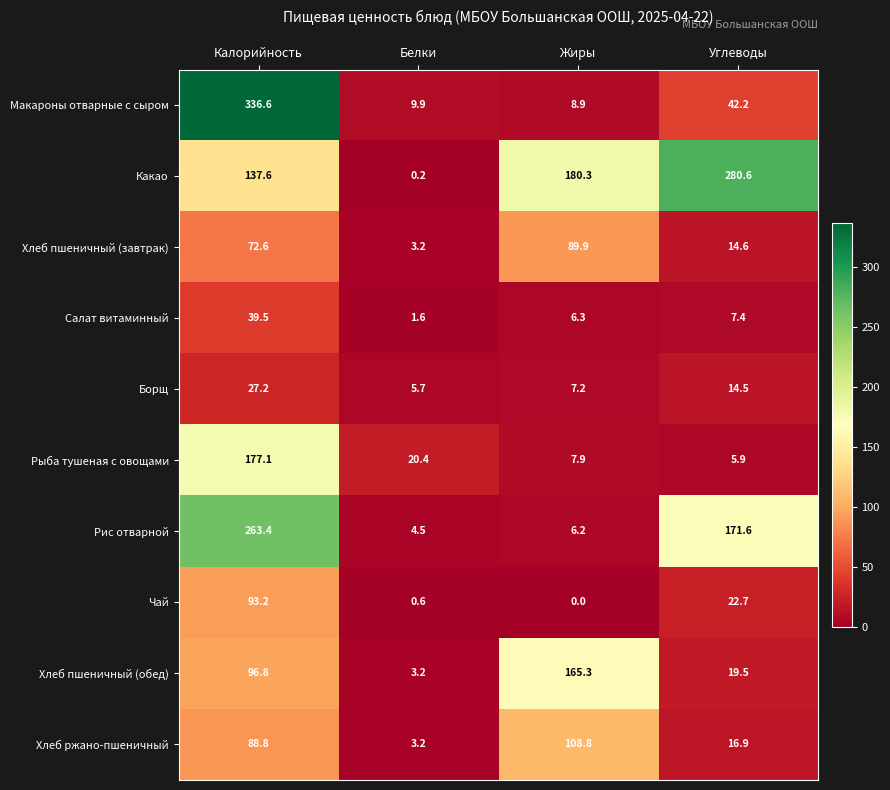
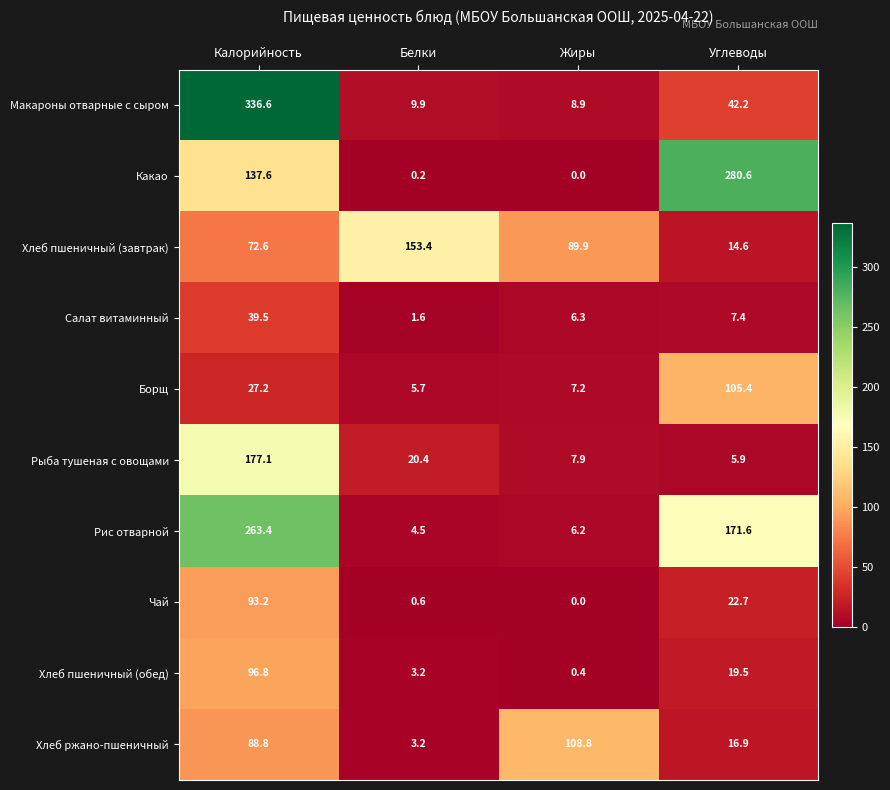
  {
    "Макароны отварные с сыром": {
      "Калорийность": 336.6,
      "Белки": 9.9,
      "Жиры": 8.9,
      "Углеводы": 42.2
    },
    "Какао": {
      "Калорийность": 137.6,
      "Белки": 0.2,
-     "Жиры": 180.3,
+     "Жиры": 0.0,
      "Углеводы": 280.6
    },
    "Хлеб пшеничный (завтрак)": {
      "Калорийность": 72.6,
-     "Белки": 3.2,
+     "Белки": 153.4,
      "Жиры": 89.9,
      "Углеводы": 14.6
    },
    "Салат витаминный": {
      "Калорийность": 39.5,
      "Белки": 1.6,
      "Жиры": 6.3,
      "Углеводы": 7.4
    },
    "Борщ": {
      "Калорийность": 27.2,
      "Белки": 5.7,
      "Жиры": 7.2,
-     "Углеводы": 14.5
+     "Углеводы": 105.4
    },
    "Рыба тушеная с овощами": {
      "Калорийность": 177.1,
      "Белки": 20.4,
      "Жиры": 7.9,
      "Углеводы": 5.9
    },
    "Рис отварной": {
      "Калорийность": 263.4,
      "Белки": 4.5,
      "Жиры": 6.2,
      "Углеводы": 171.6
    },
    "Чай": {
      "Калорийность": 93.2,
      "Белки": 0.6,
      "Жиры": 0.0,
      "Углеводы": 22.7
    },
    "Хлеб пшеничный (обед)": {
      "Калорийность": 96.8,
      "Белки": 3.2,
-     "Жиры": 165.3,
+     "Жиры": 0.4,
      "Углеводы": 19.5
    },
    "Хлеб ржано-пшеничный": {
      "Калорийность": 88.8,
      "Белки": 3.2,
      "Жиры": 108.8,
      "Углеводы": 16.9
    }
  }
